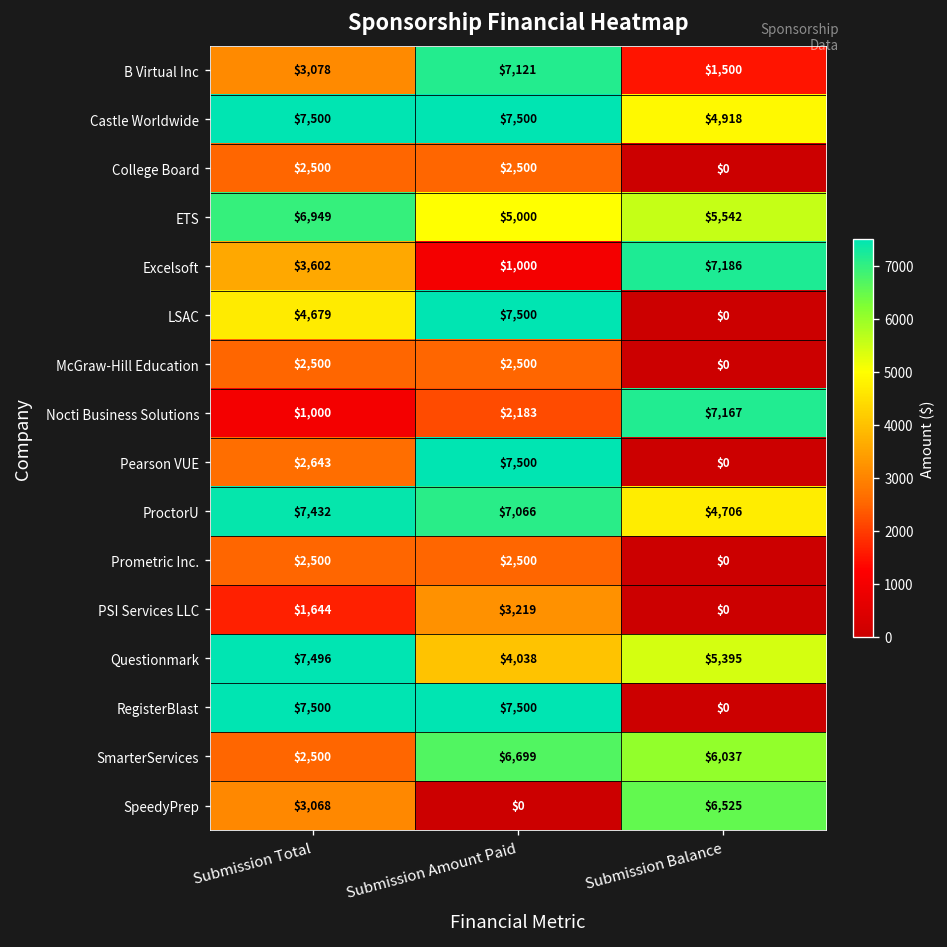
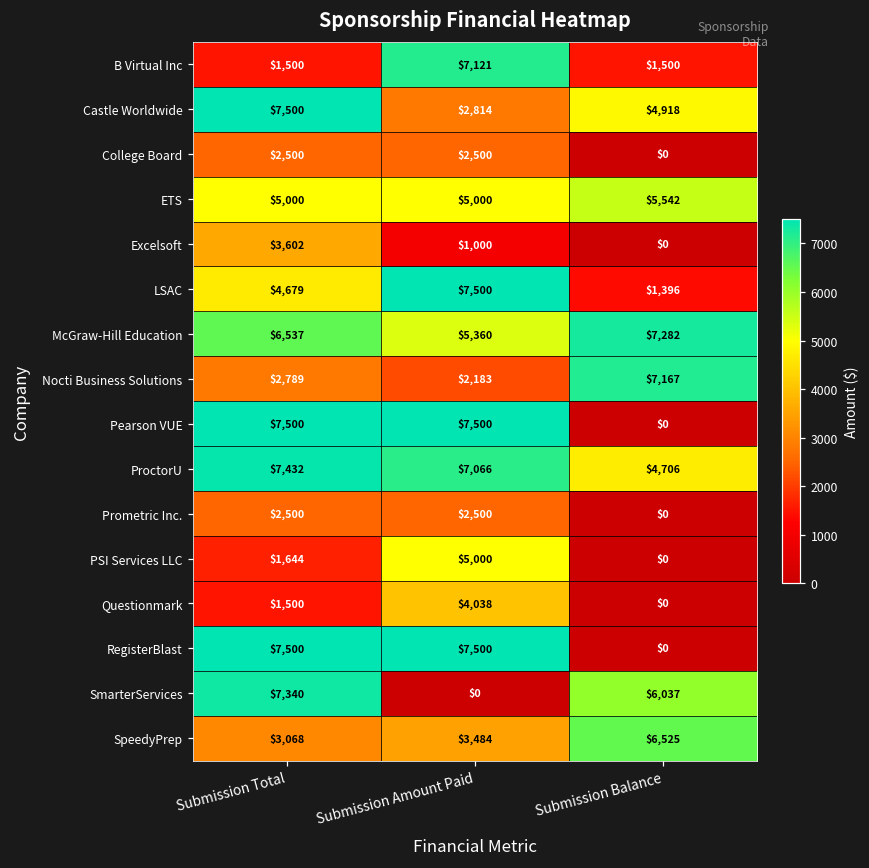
  {
    "B Virtual Inc": {
-     "Submission Total": "$3,078",
+     "Submission Total": "$1,500",
      "Submission Amount Paid": "$7,121",
      "Submission Balance": "$1,500"
    },
    "Castle Worldwide": {
      "Submission Total": "$7,500",
-     "Submission Amount Paid": "$7,500",
+     "Submission Amount Paid": "$2,814",
      "Submission Balance": "$4,918"
    },
    "College Board": {
      "Submission Total": "$2,500",
      "Submission Amount Paid": "$2,500",
      "Submission Balance": "$0"
    },
    "ETS": {
-     "Submission Total": "$6,949",
+     "Submission Total": "$5,000",
      "Submission Amount Paid": "$5,000",
      "Submission Balance": "$5,542"
    },
    "Excelsoft": {
      "Submission Total": "$3,602",
      "Submission Amount Paid": "$1,000",
-     "Submission Balance": "$7,186"
+     "Submission Balance": "$0"
    },
    "LSAC": {
      "Submission Total": "$4,679",
      "Submission Amount Paid": "$7,500",
-     "Submission Balance": "$0"
+     "Submission Balance": "$1,396"
    },
    "McGraw-Hill Education": {
-     "Submission Total": "$2,500",
-     "Submission Amount Paid": "$2,500",
-     "Submission Balance": "$0"
+     "Submission Total": "$6,537",
+     "Submission Amount Paid": "$5,360",
+     "Submission Balance": "$7,282"
    },
    "Nocti Business Solutions": {
-     "Submission Total": "$1,000",
+     "Submission Total": "$2,789",
      "Submission Amount Paid": "$2,183",
      "Submission Balance": "$7,167"
    },
    "Pearson VUE": {
-     "Submission Total": "$2,643",
+     "Submission Total": "$7,500",
      "Submission Amount Paid": "$7,500",
      "Submission Balance": "$0"
    },
    "ProctorU": {
      "Submission Total": "$7,432",
      "Submission Amount Paid": "$7,066",
      "Submission Balance": "$4,706"
    },
    "Prometric Inc.": {
      "Submission Total": "$2,500",
      "Submission Amount Paid": "$2,500",
      "Submission Balance": "$0"
    },
    "PSI Services LLC": {
      "Submission Total": "$1,644",
-     "Submission Amount Paid": "$3,219",
+     "Submission Amount Paid": "$5,000",
      "Submission Balance": "$0"
    },
    "Questionmark": {
-     "Submission Total": "$7,496",
+     "Submission Total": "$1,500",
      "Submission Amount Paid": "$4,038",
-     "Submission Balance": "$5,395"
+     "Submission Balance": "$0"
    },
    "RegisterBlast": {
      "Submission Total": "$7,500",
      "Submission Amount Paid": "$7,500",
      "Submission Balance": "$0"
    },
    "SmarterServices": {
-     "Submission Total": "$2,500",
-     "Submission Amount Paid": "$6,699",
+     "Submission Total": "$7,340",
+     "Submission Amount Paid": "$0",
      "Submission Balance": "$6,037"
    },
    "SpeedyPrep": {
      "Submission Total": "$3,068",
-     "Submission Amount Paid": "$0",
+     "Submission Amount Paid": "$3,484",
      "Submission Balance": "$6,525"
    }
  }
